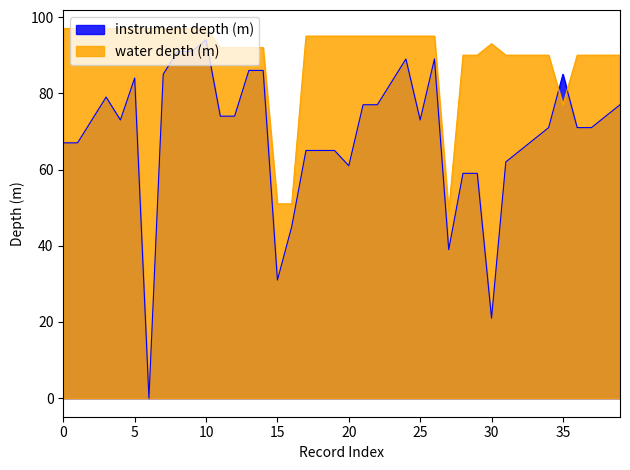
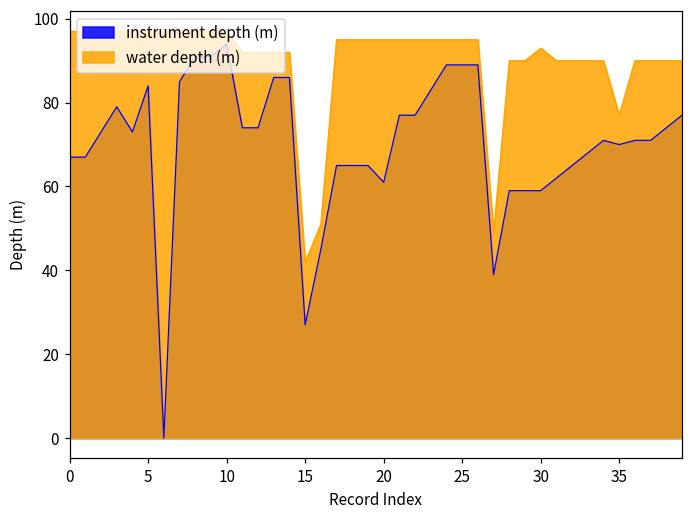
  {
    "instrument depth (m)": {
      "0": 67,
      "5": 84,
-     "15": 31,
+     "15": 27,
      "20": 61,
-     "25": 73,
-     "30": 21,
-     "35": 85
+     "25": 89,
+     "30": 59,
+     "35": 70
    },
    "water depth (m)": {
      "0": 97,
-     "15": 51,
+     "15": 42,
      "20": 95,
      "25": 95,
      "30": 93,
      "35": 77
    }
  }
